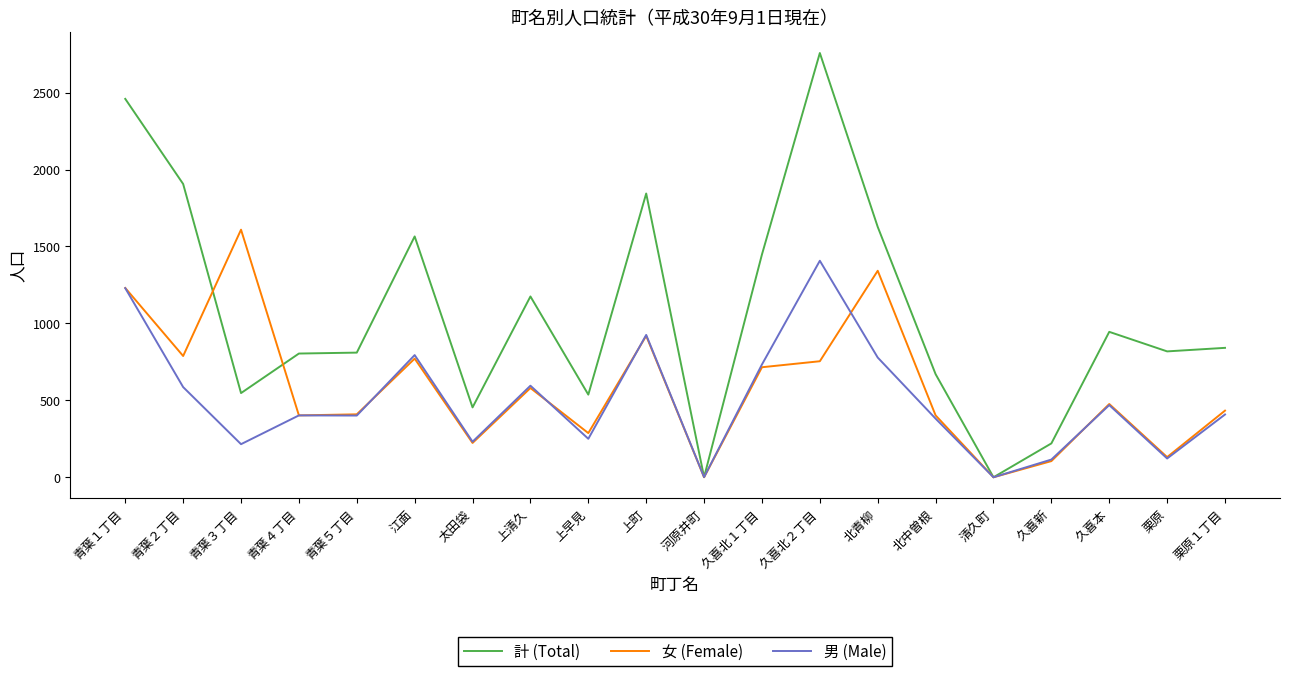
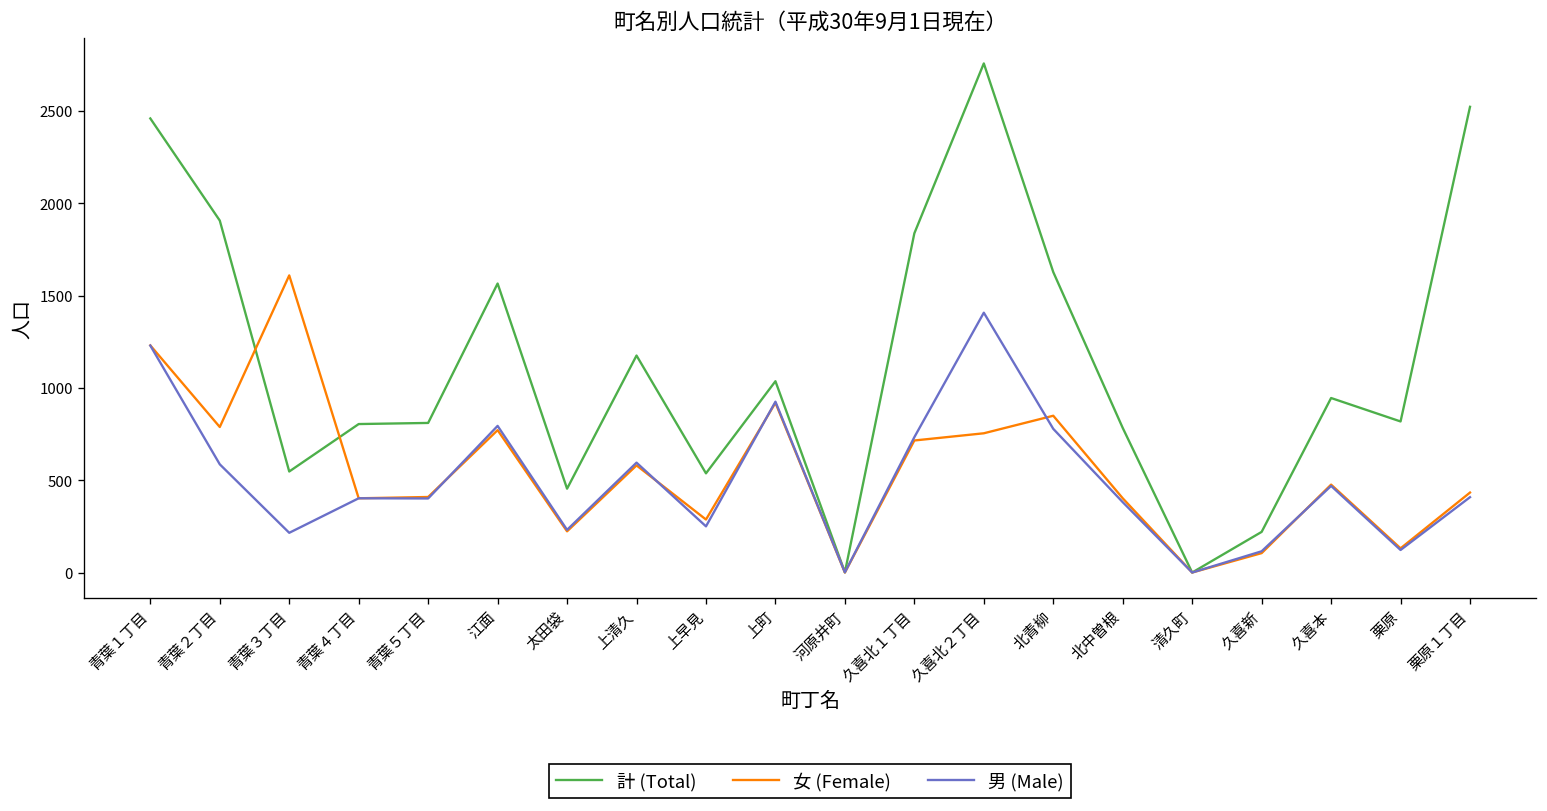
  {
    "計 (Total)": {
      "青葉１丁目": 2460,
      "青葉２丁目": 1910,
      "青葉３丁目": 550,
      "青葉４丁目": 800,
      "青葉５丁目": 810,
      "江面": 1570,
      "太田袋": 450,
      "上清久": 1180,
      "上早見": 540,
-     "上町": 1840,
-     "久喜北１丁目": 1450,
+     "上町": 1040,
+     "久喜北１丁目": 1840,
      "久喜北２丁目": 2760,
      "北青柳": 1630,
-     "北中曽根": 670,
+     "北中曽根": 780,
      "久喜新": 220,
      "久喜本": 950,
      "栗原": 820,
-     "栗原１丁目": 840
+     "栗原１丁目": 2520
    },
    "女 (Female)": {
      "青葉２丁目": 790,
      "青葉３丁目": 1610,
      "江面": 770,
      "上早見": 290,
      "久喜北１丁目": 720,
      "久喜北２丁目": 750,
-     "北青柳": 1340,
+     "北青柳": 850,
      "北中曽根": 400,
      "栗原１丁目": 430
    },
    "男 (Male)": {
      "青葉２丁目": 590,
      "青葉３丁目": 220,
      "江面": 790,
      "上早見": 250,
      "久喜北１丁目": 730,
      "久喜北２丁目": 1410,
      "北青柳": 780,
      "北中曽根": 380,
      "栗原１丁目": 410
    }
  }
